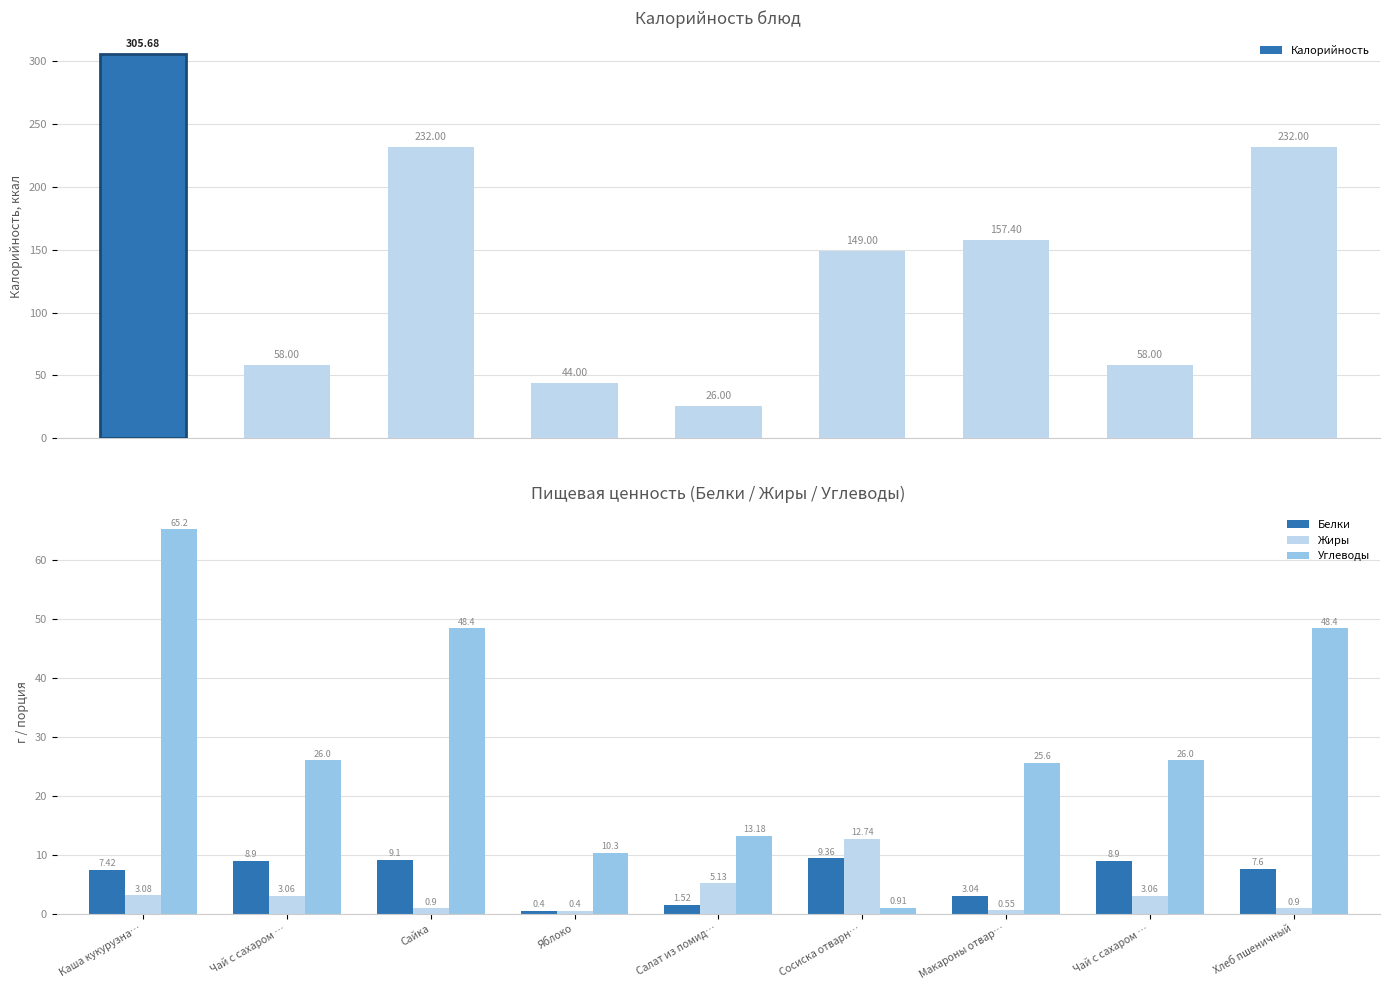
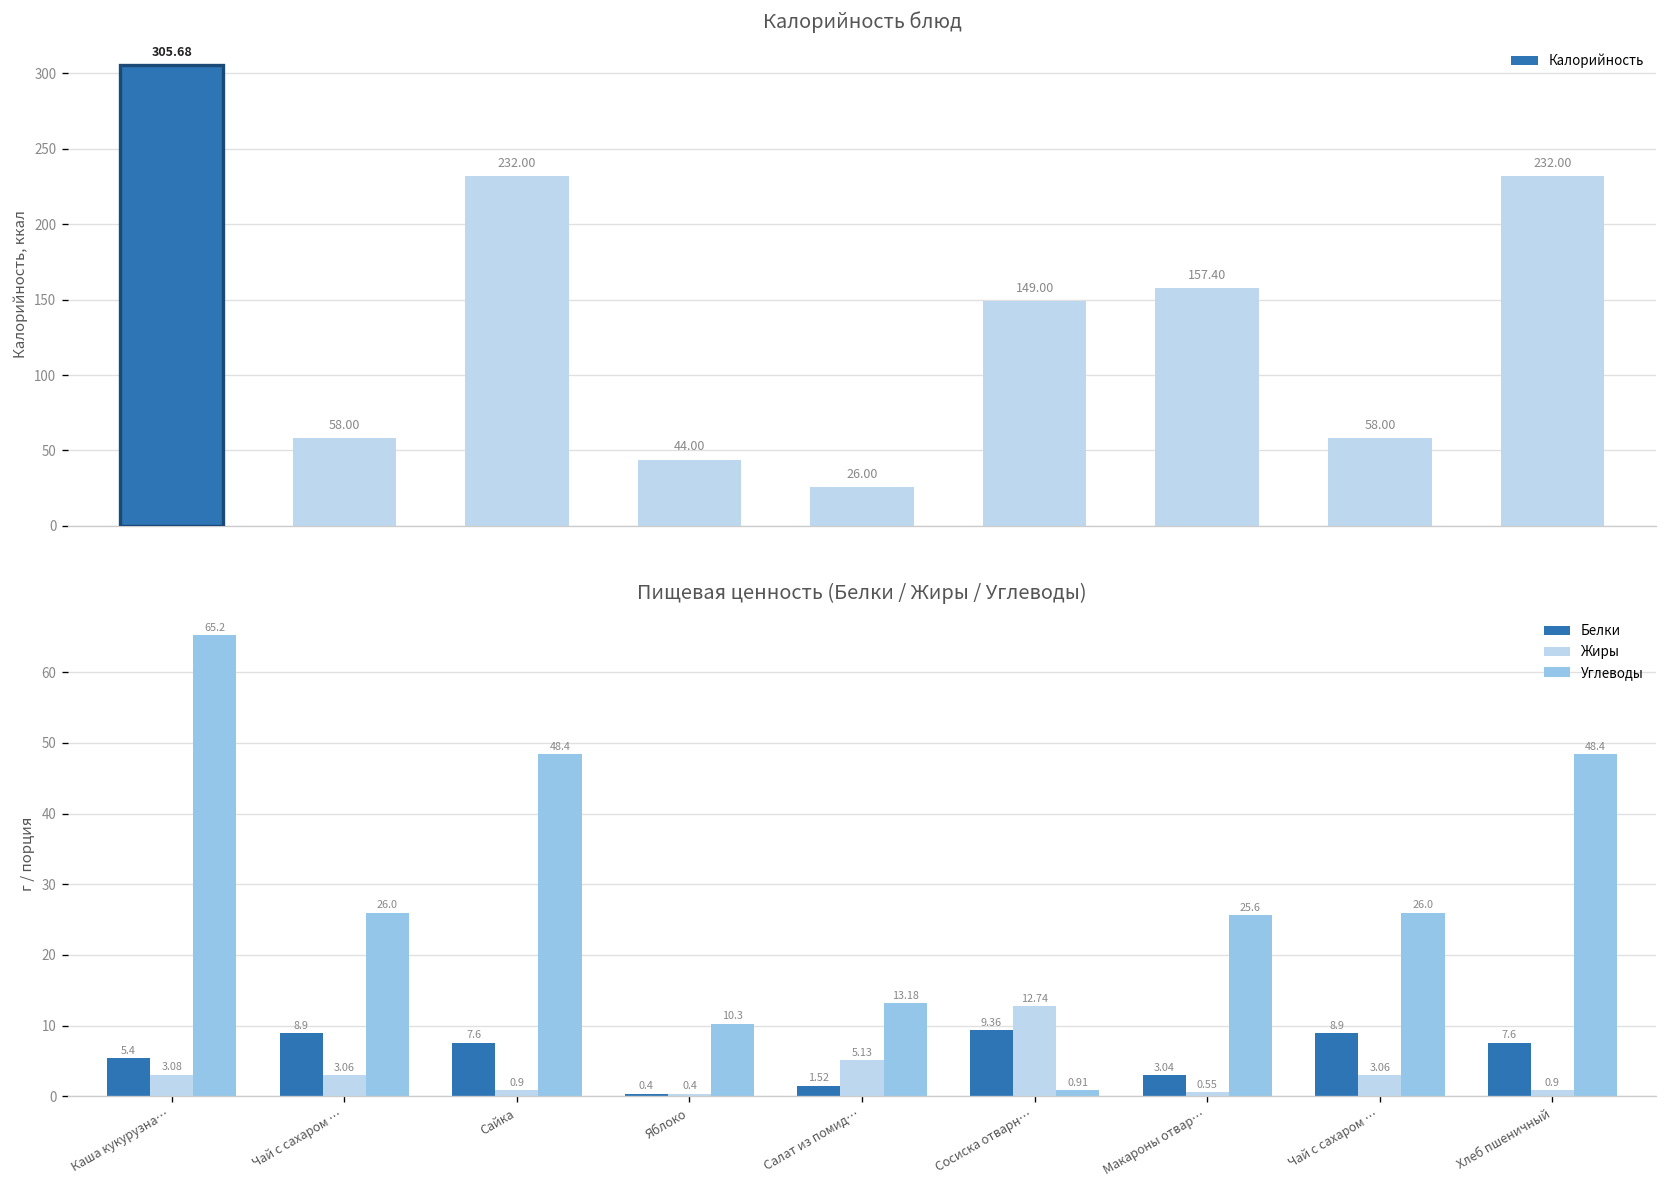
  {
    "Пищевая ценность (Белки / Жиры / Углеводы)": {
      "Белки": {
-       "Каша кукурузна…": 7.42,
-       "Сайка": 9.1,
+       "Каша кукурузна…": 5.4,
+       "Сайка": 7.6,
        "Яблоко": 0.4,
        "Салат из помид…": 1.52,
        "Сосиска отварн…": 9.36,
        "Макароны отвар…": 3.04,
        "Хлеб пшеничный": 7.6
      }
    }
  }
